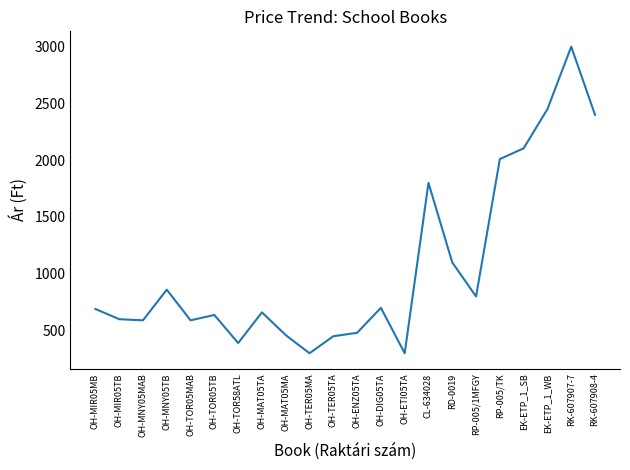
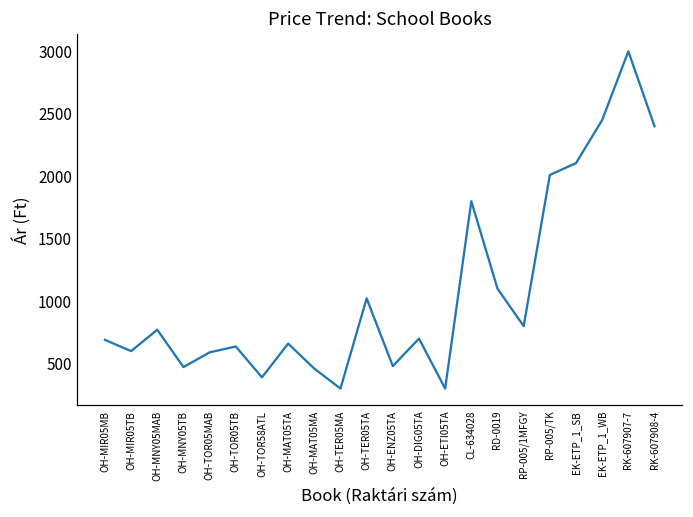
  {
    "OH-MIR05MB": 690,
    "OH-MIR05TB": 600,
-   "OH-MNY05MAB": 590,
-   "OH-MNY05TB": 860,
+   "OH-MNY05MAB": 770,
+   "OH-MNY05TB": 470,
    "OH-TOR05MAB": 590,
    "OH-TOR05TB": 640,
    "OH-TOR58ATL": 390,
    "OH-MAT05TA": 660,
    "OH-MAT05MA": 460,
    "OH-TER05MA": 300,
-   "OH-TER05TA": 450,
+   "OH-TER05TA": 1020,
    "OH-ENZ05TA": 480,
    "OH-DIG05TA": 700,
    "OH-ETI05TA": 300,
    "CL-634028": 1800,
    "RD-0019": 1100,
    "RP-005/1MFGY": 800,
    "RP-005/TK": 2010,
    "EK-ETP_1_SB": 2110,
    "EK-ETP_1_WB": 2450,
    "RK-607907-7": 3000,
    "RK-607908-4": 2400
  }
